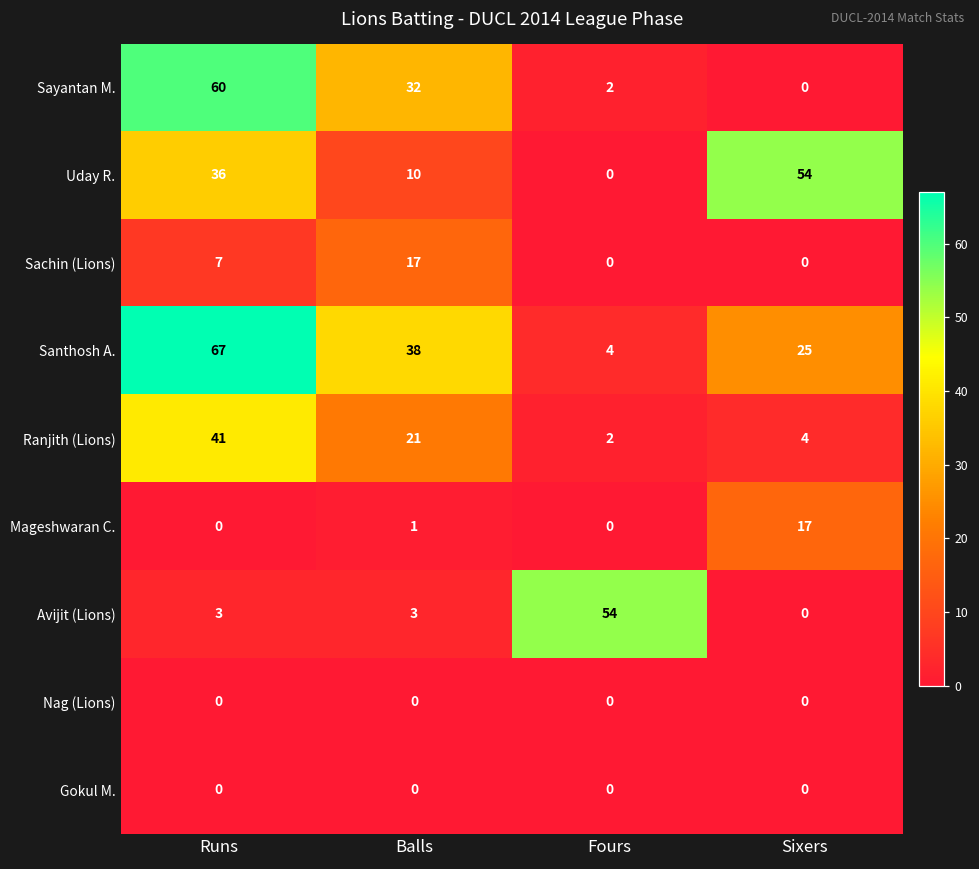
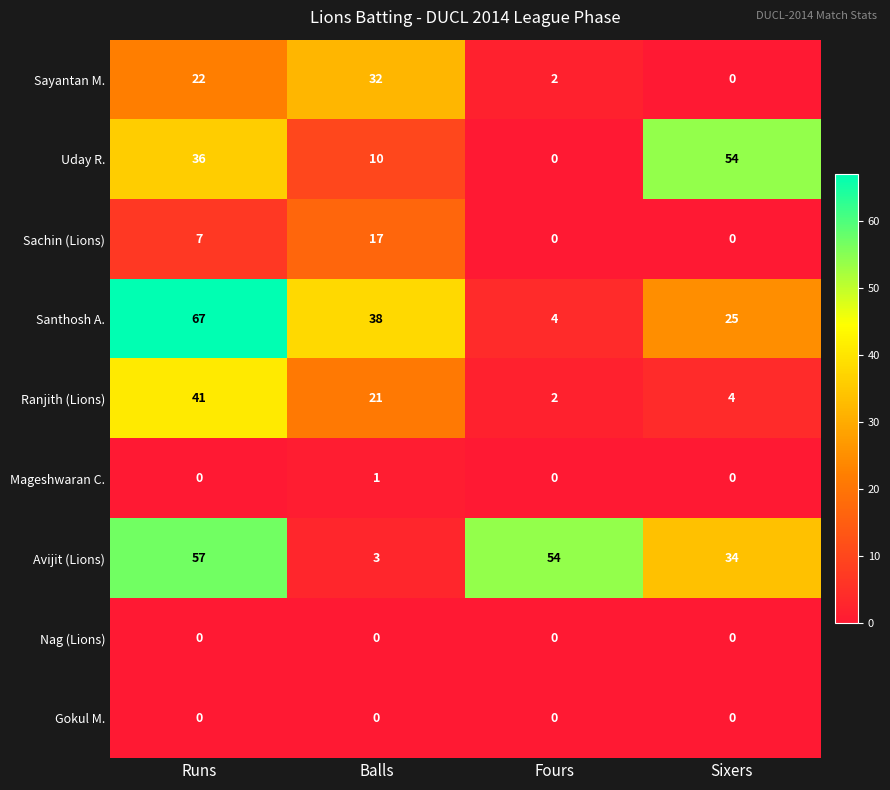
  {
    "Sayantan M.": {
-     "Runs": 60,
+     "Runs": 22,
      "Balls": 32,
      "Fours": 2,
      "Sixers": 0
    },
    "Uday R.": {
      "Runs": 36,
      "Balls": 10,
      "Fours": 0,
      "Sixers": 54
    },
    "Sachin (Lions)": {
      "Runs": 7,
      "Balls": 17,
      "Fours": 0,
      "Sixers": 0
    },
    "Santhosh A.": {
      "Runs": 67,
      "Balls": 38,
      "Fours": 4,
      "Sixers": 25
    },
    "Ranjith (Lions)": {
      "Runs": 41,
      "Balls": 21,
      "Fours": 2,
      "Sixers": 4
    },
    "Mageshwaran C.": {
      "Runs": 0,
      "Balls": 1,
      "Fours": 0,
-     "Sixers": 17
+     "Sixers": 0
    },
    "Avijit (Lions)": {
-     "Runs": 3,
+     "Runs": 57,
      "Balls": 3,
      "Fours": 54,
-     "Sixers": 0
+     "Sixers": 34
    },
    "Nag (Lions)": {
      "Runs": 0,
      "Balls": 0,
      "Fours": 0,
      "Sixers": 0
    },
    "Gokul M.": {
      "Runs": 0,
      "Balls": 0,
      "Fours": 0,
      "Sixers": 0
    }
  }
